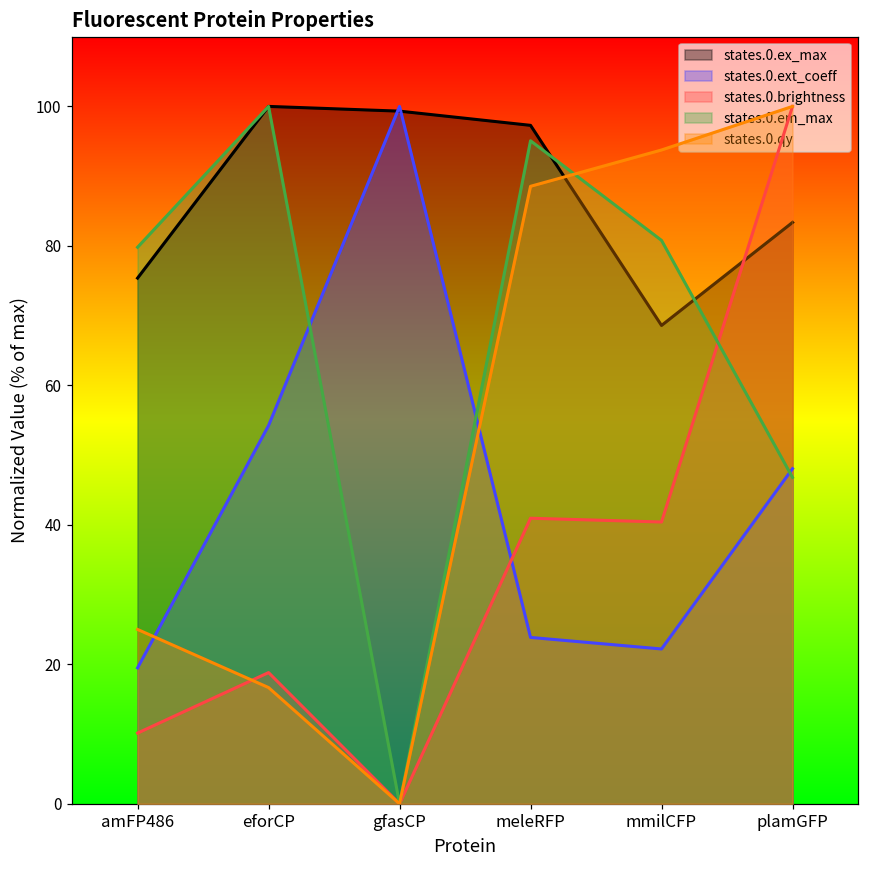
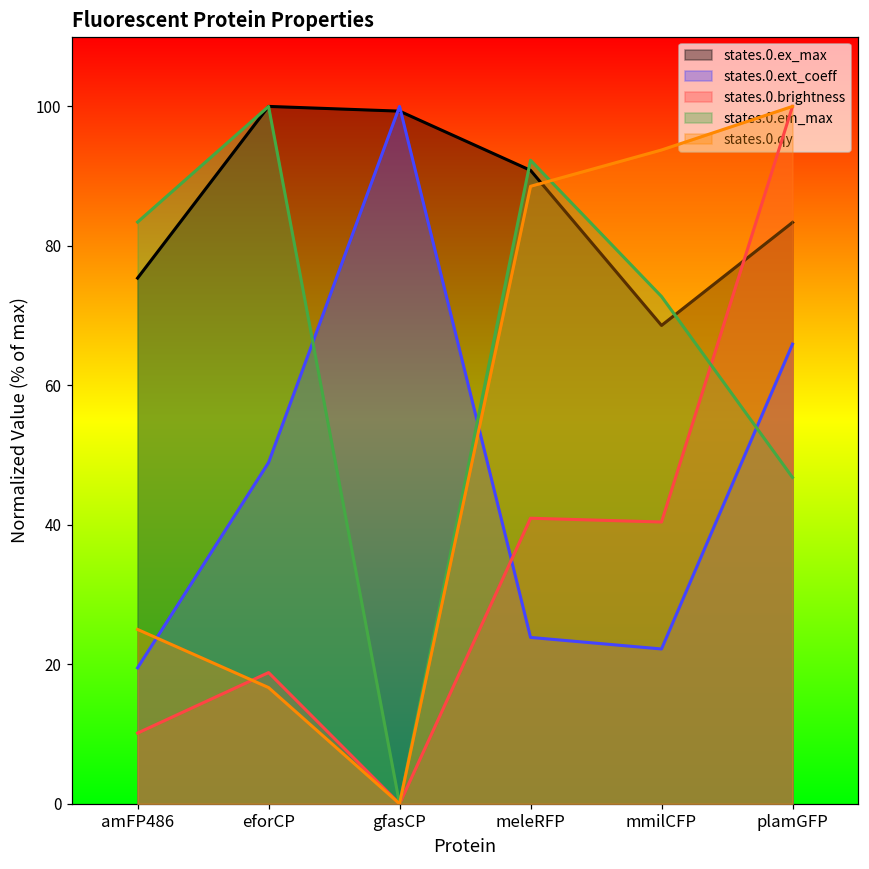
  {
    "states.0.ex_max": {
      "amFP486": 75,
      "gfasCP": 99,
-     "meleRFP": 97,
+     "meleRFP": 91,
      "mmilCFP": 69,
      "plamGFP": 83
    },
    "states.0.ext_coeff": {
      "amFP486": 19,
-     "eforCP": 54,
+     "eforCP": 49,
      "gfasCP": 100,
      "meleRFP": 24,
      "mmilCFP": 22,
-     "plamGFP": 48
+     "plamGFP": 66
    },
    "states.0.em_max": {
-     "amFP486": 80,
-     "meleRFP": 95,
-     "mmilCFP": 81,
+     "amFP486": 83,
+     "meleRFP": 92,
+     "mmilCFP": 73,
      "plamGFP": 47
    }
  }
